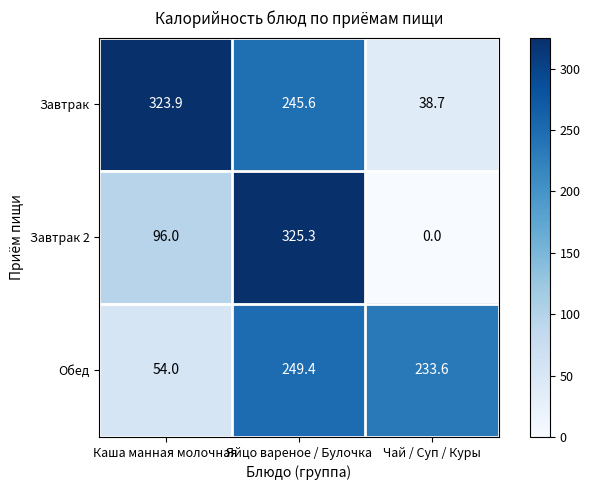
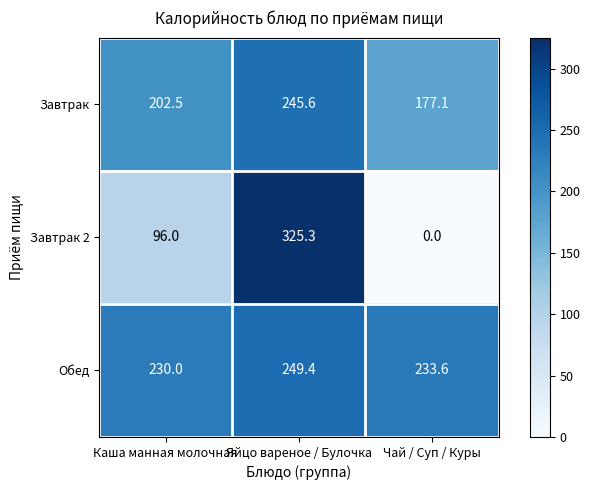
  {
    "Завтрак": {
-     "Каша манная молочная": 323.9,
+     "Каша манная молочная": 202.5,
      "Яйцо вареное / Булочка": 245.6,
-     "Чай / Суп / Куры": 38.7
+     "Чай / Суп / Куры": 177.1
    },
    "Завтрак 2": {
      "Каша манная молочная": 96.0,
      "Яйцо вареное / Булочка": 325.3,
      "Чай / Суп / Куры": 0.0
    },
    "Обед": {
-     "Каша манная молочная": 54.0,
+     "Каша манная молочная": 230.0,
      "Яйцо вареное / Булочка": 249.4,
      "Чай / Суп / Куры": 233.6
    }
  }
